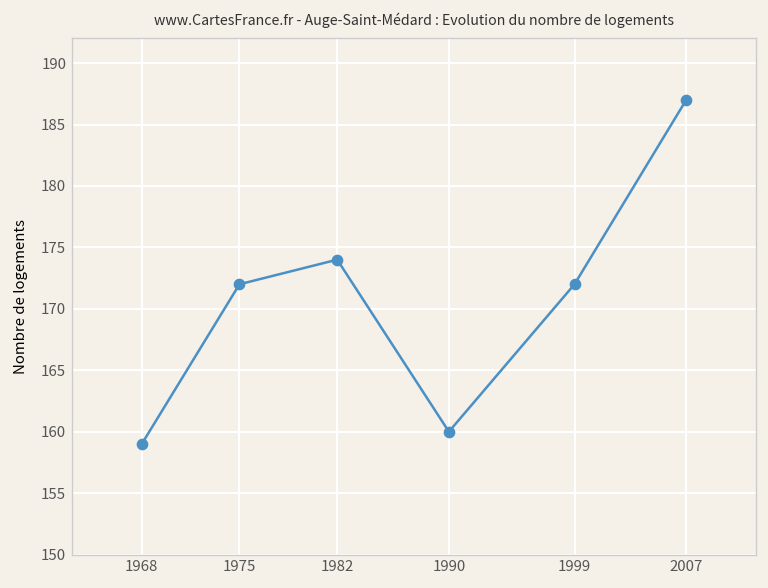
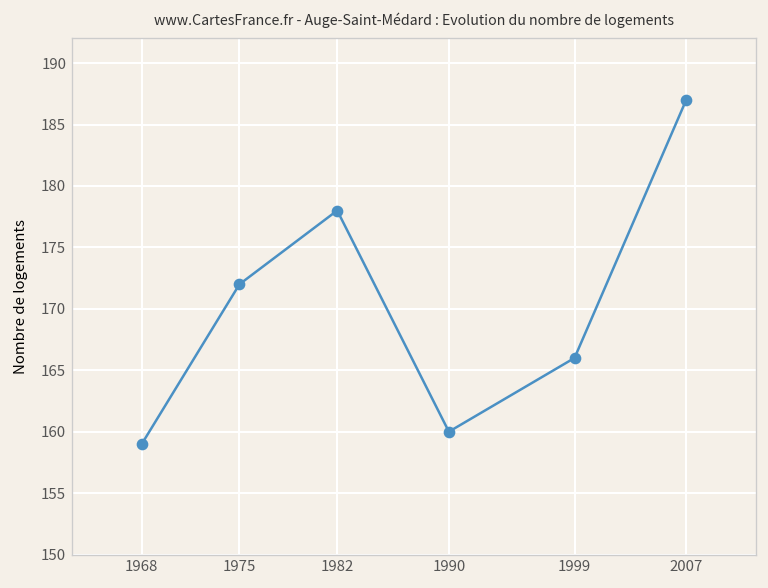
  {
    "1968": 159,
    "1975": 172,
-   "1982": 174,
+   "1982": 178,
    "1990": 160,
-   "1999": 172,
+   "1999": 166,
    "2007": 187
  }
